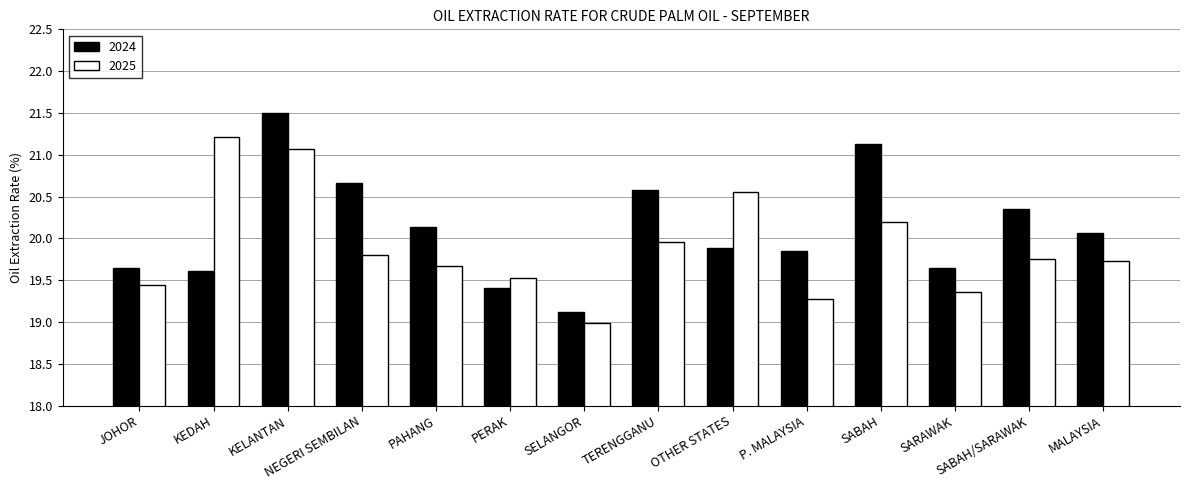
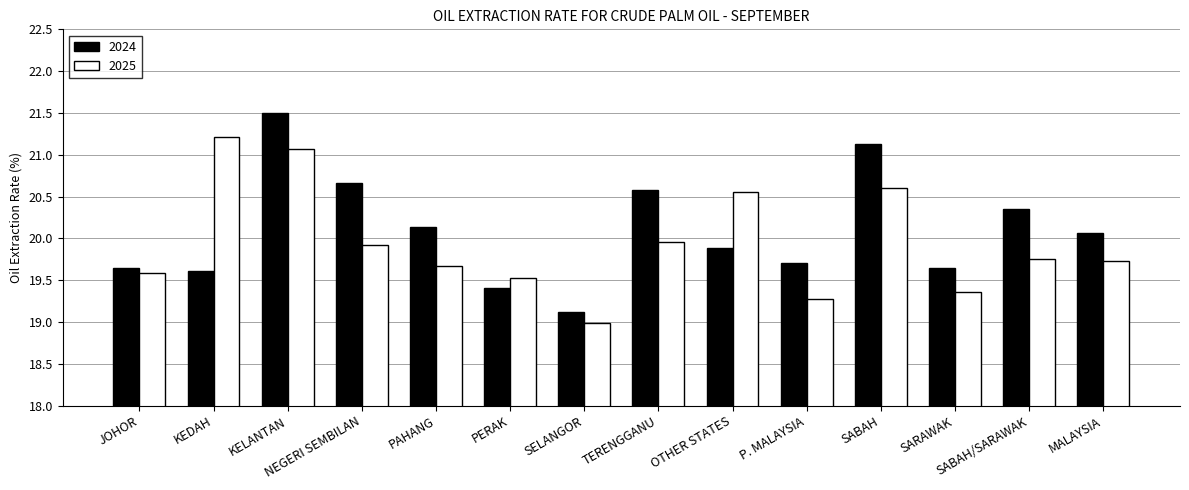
  {
    "2024": {
      "JOHOR": 19.6,
      "KEDAH": 19.6,
      "KELANTAN": 21.5,
      "NEGERI SEMBILAN": 20.7,
      "PAHANG": 20.1,
      "PERAK": 19.4,
      "SELANGOR": 19.1,
      "TERENGGANU": 20.6,
      "OTHER STATES": 19.9,
-     "P. MALAYSIA": 19.9,
+     "P. MALAYSIA": 19.7,
      "SABAH": 21.1,
      "SARAWAK": 19.7,
      "SABAH/SARAWAK": 20.4,
      "MALAYSIA": 20.1
    },
    "2025": {
-     "JOHOR": 19.4,
+     "JOHOR": 19.6,
      "KEDAH": 21.2,
      "KELANTAN": 21.1,
-     "NEGERI SEMBILAN": 19.8,
+     "NEGERI SEMBILAN": 19.9,
      "PAHANG": 19.7,
      "PERAK": 19.5,
      "SELANGOR": 19.0,
      "TERENGGANU": 20.0,
      "OTHER STATES": 20.6,
      "P. MALAYSIA": 19.3,
-     "SABAH": 20.2,
+     "SABAH": 20.6,
      "SARAWAK": 19.4,
      "SABAH/SARAWAK": 19.8,
      "MALAYSIA": 19.7
    }
  }
